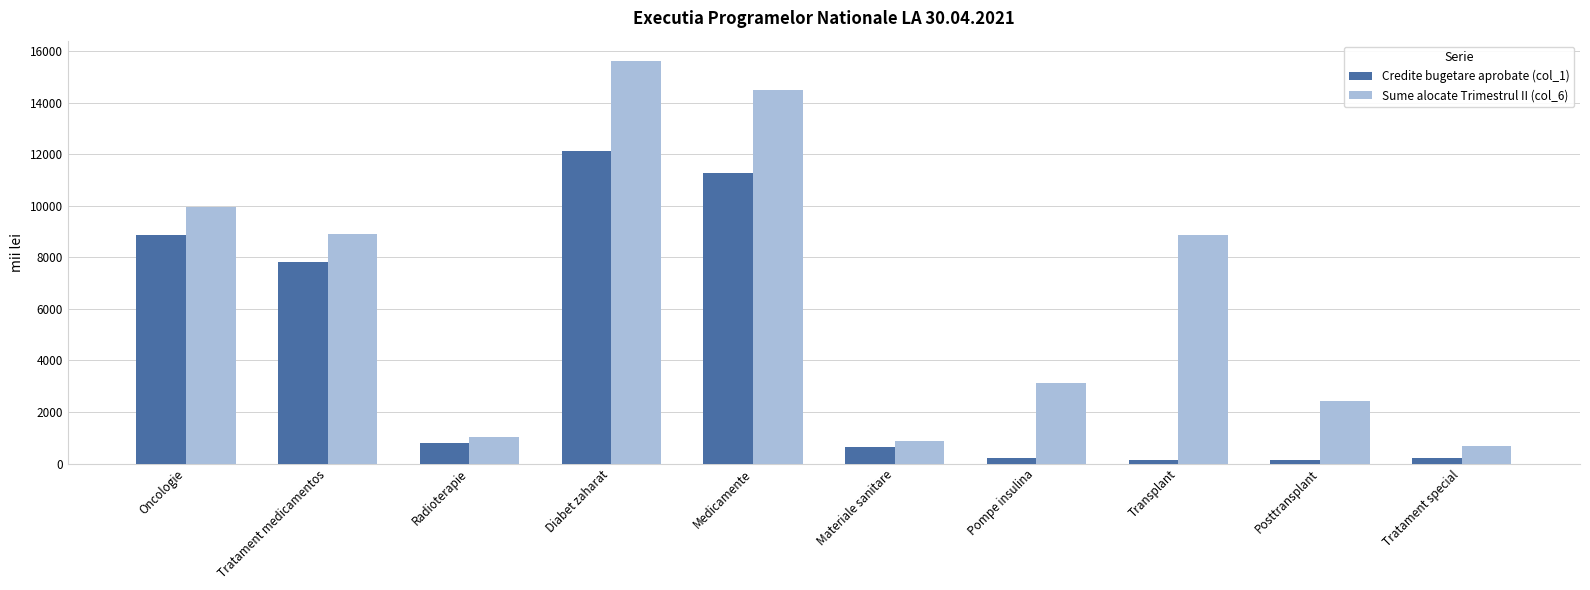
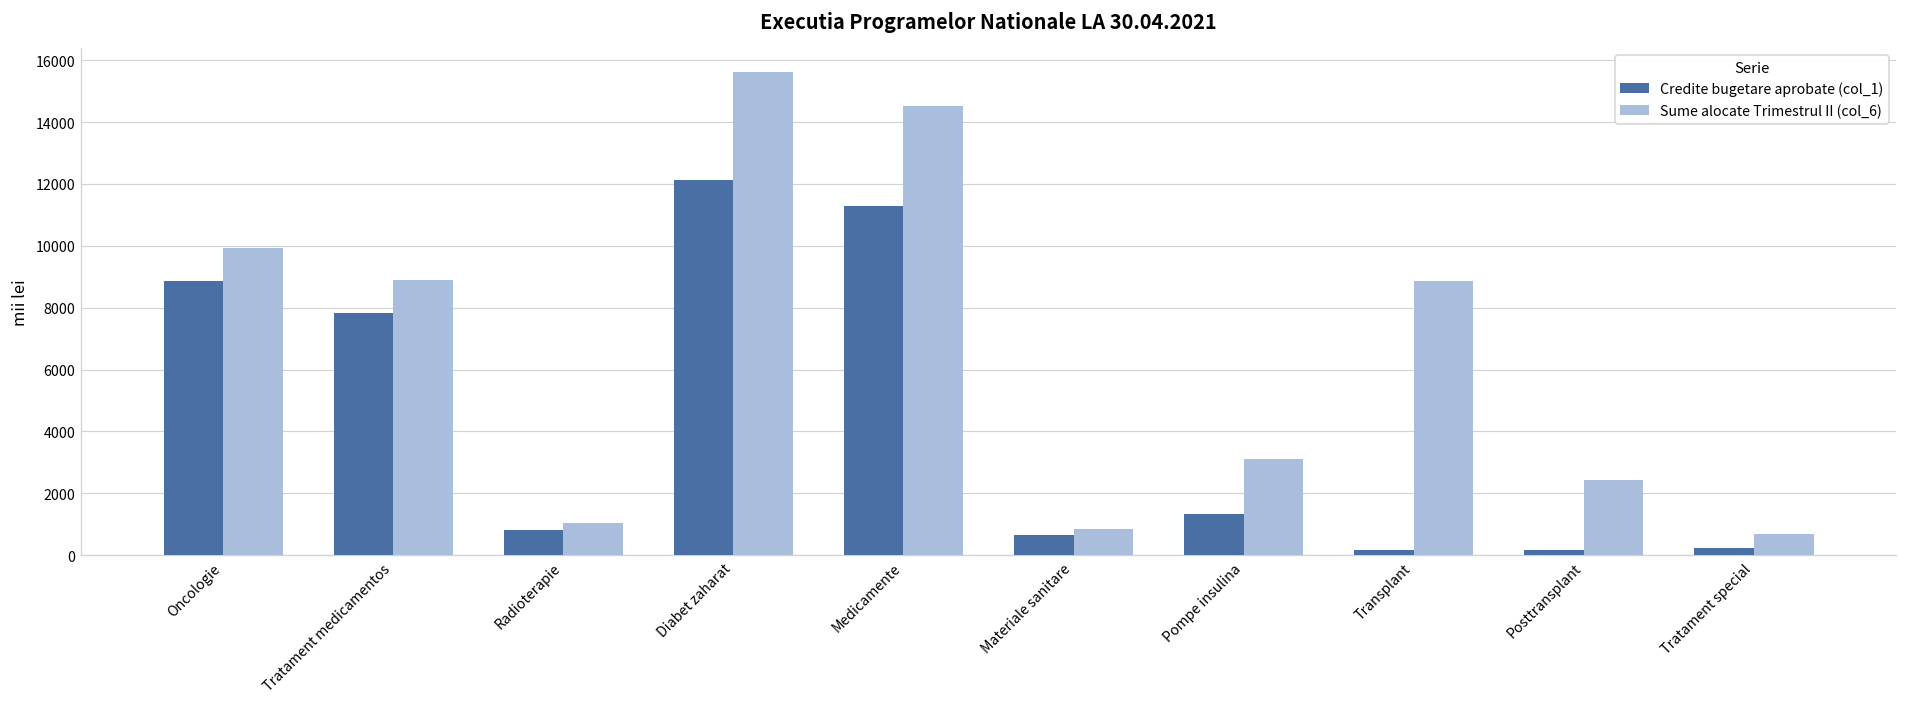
  {
    "Credite bugetare aprobate (col_1)": {
      "Oncologie": 8900,
      "Tratament medicamentos": 7800,
      "Radioterapie": 800,
      "Diabet zaharat": 12100,
      "Medicamente": 11300,
      "Materiale sanitare": 600,
-     "Pompe insulina": 200,
+     "Pompe insulina": 1300,
      "Transplant": 200,
      "Posttransplant": 200,
      "Tratament special": 200
    },
    "Sume alocate Trimestrul II (col_6)": {
      "Oncologie": 9900,
      "Tratament medicamentos": 8900,
      "Radioterapie": 1000,
      "Diabet zaharat": 15600,
      "Medicamente": 14500,
      "Materiale sanitare": 900,
      "Pompe insulina": 3100,
      "Transplant": 8900,
      "Posttransplant": 2400,
      "Tratament special": 700
    }
  }
